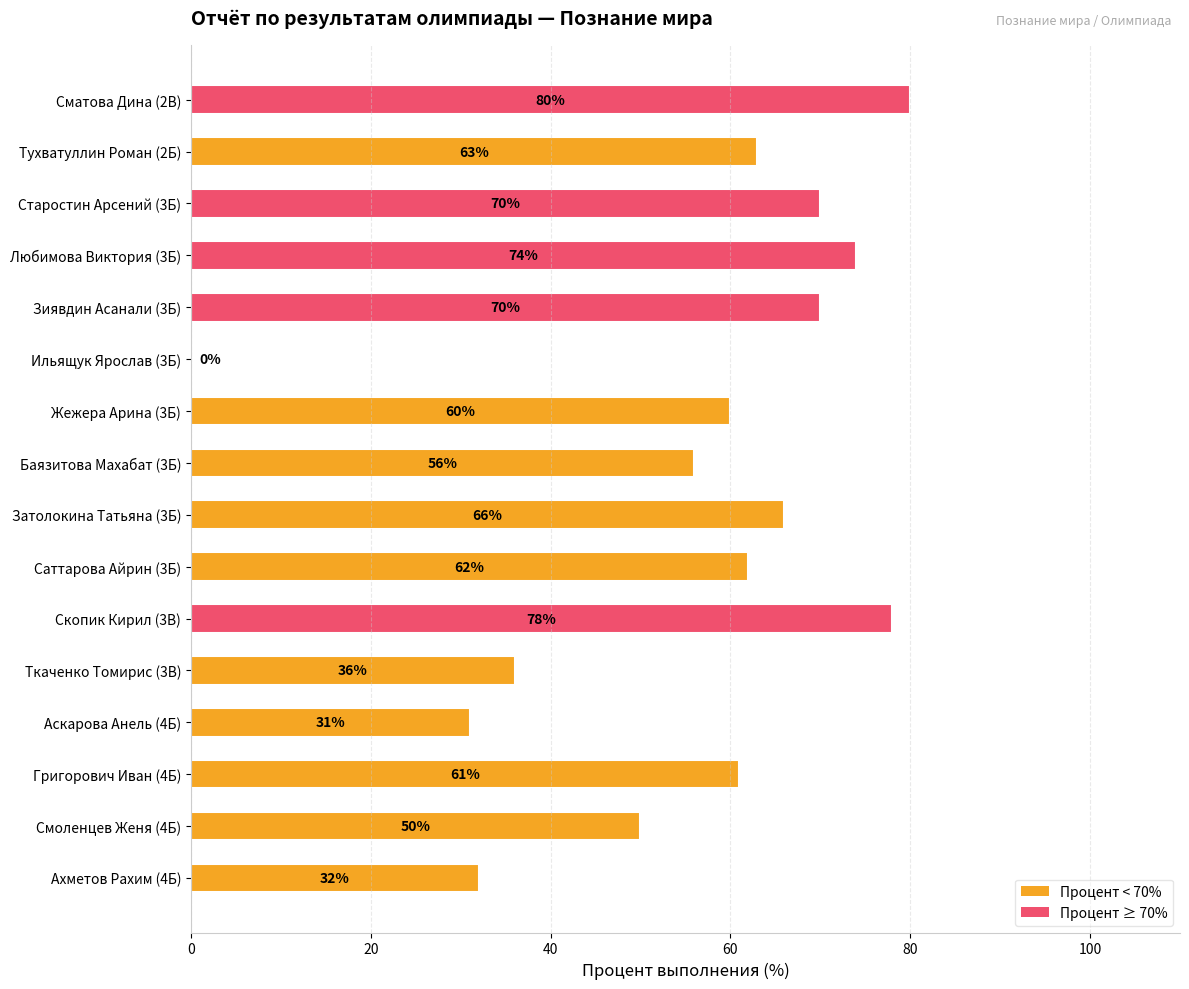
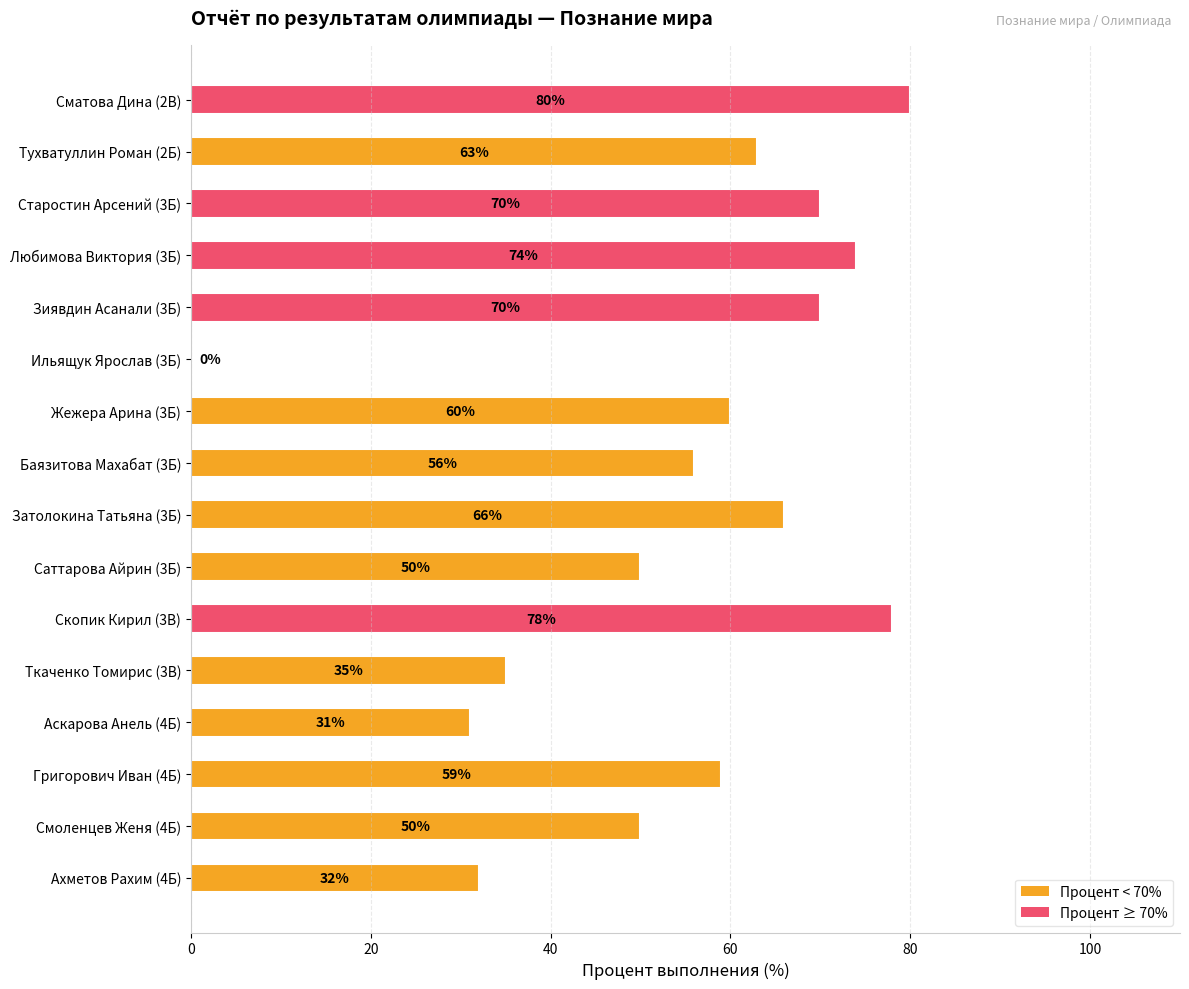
  {
    "Сматова Дина (2В)": "80%",
    "Тухватуллин Роман (2Б)": "63%",
    "Старостин Арсений (3Б)": "70%",
    "Любимова Виктория (3Б)": "74%",
    "Зиявдин Асанали (3Б)": "70%",
    "Ильящук Ярослав (3Б)": "0%",
    "Жежера Арина (3Б)": "60%",
    "Баязитова Махабат (3Б)": "56%",
    "Затолокина Татьяна (3Б)": "66%",
-   "Саттарова Айрин (3Б)": "62%",
+   "Саттарова Айрин (3Б)": "50%",
    "Скопик Кирил (3В)": "78%",
-   "Ткаченко Томирис (3В)": "36%",
+   "Ткаченко Томирис (3В)": "35%",
    "Аскарова Анель (4Б)": "31%",
-   "Григорович Иван (4Б)": "61%",
+   "Григорович Иван (4Б)": "59%",
    "Смоленцев Женя (4Б)": "50%",
    "Ахметов Рахим (4Б)": "32%"
  }
